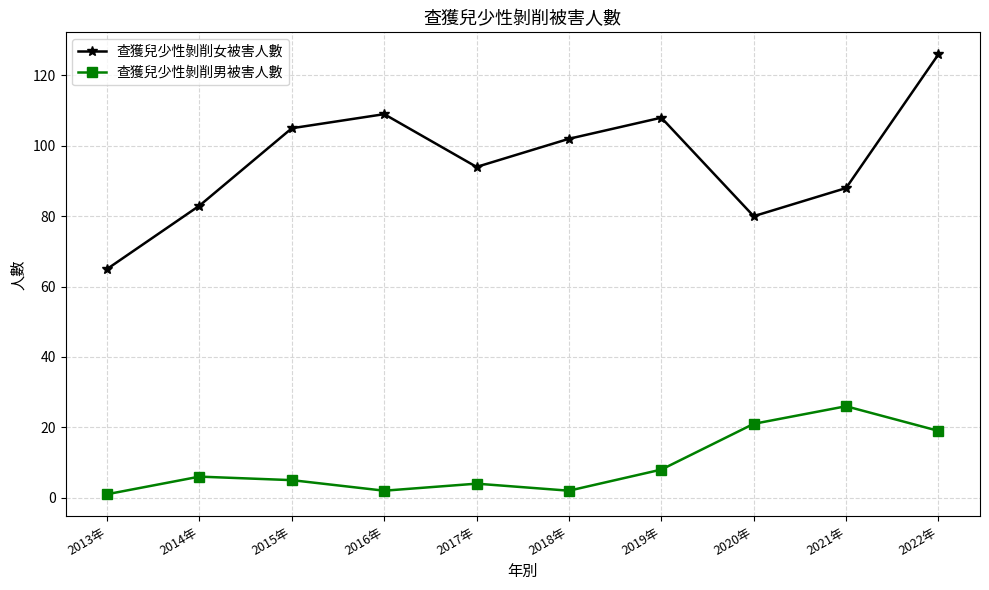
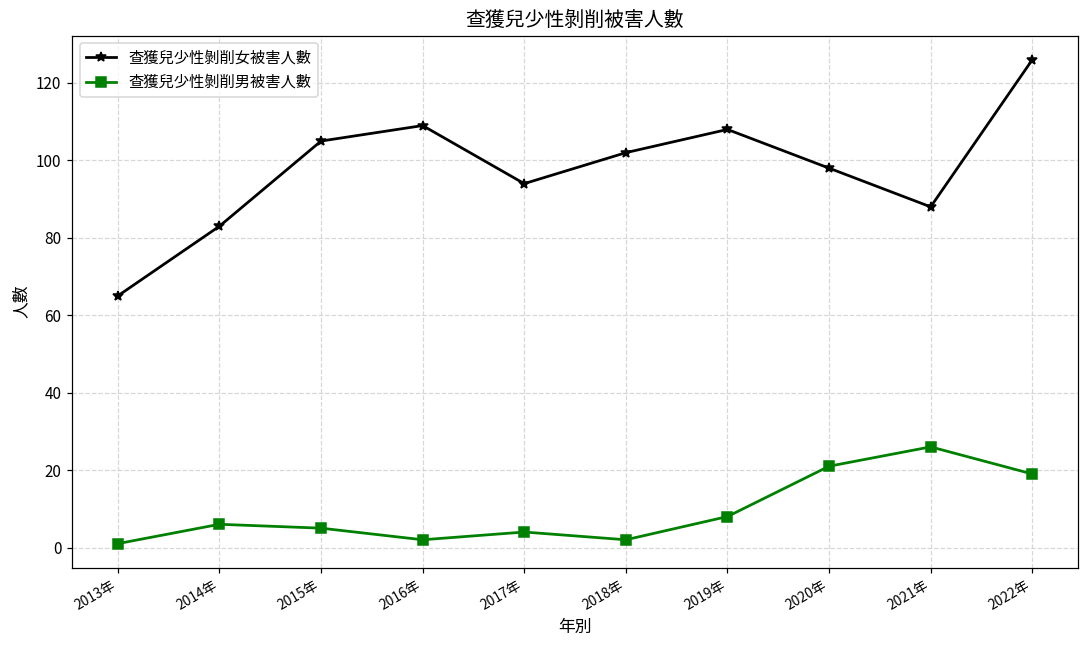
  {
    "查獲兒少性剝削女被害人數": {
      "2013年": 65,
      "2014年": 83,
      "2015年": 105,
      "2016年": 109,
      "2017年": 94,
      "2018年": 102,
      "2019年": 108,
-     "2020年": 80,
+     "2020年": 98,
      "2021年": 88,
      "2022年": 126
    },
    "查獲兒少性剝削男被害人數": {
      "2013年": 1,
      "2014年": 6,
      "2015年": 5,
      "2016年": 2,
      "2017年": 4,
      "2018年": 2,
      "2019年": 8,
      "2020年": 21,
      "2021年": 26,
      "2022年": 19
    }
  }
